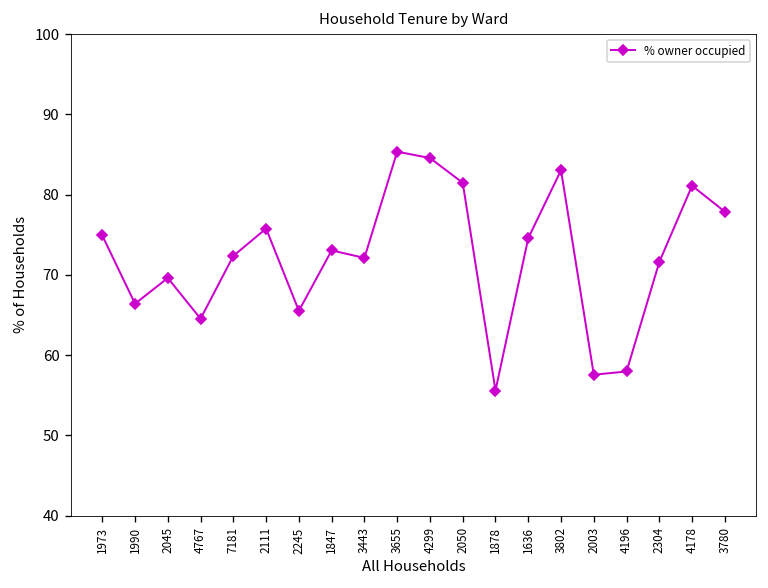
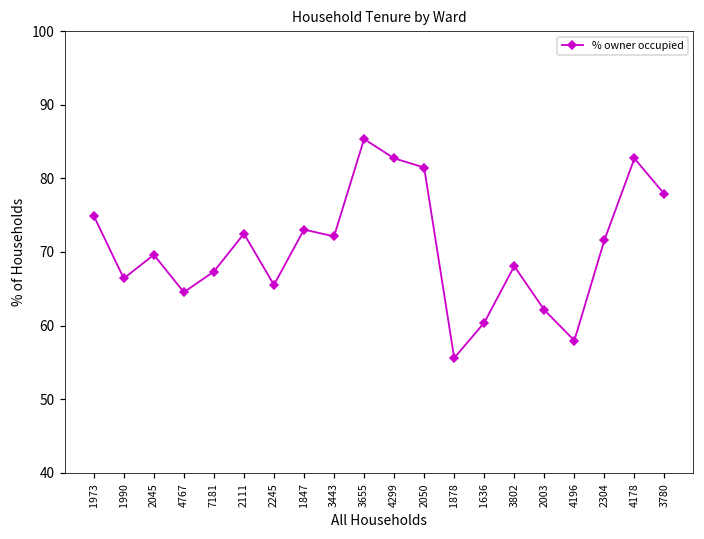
  {
    "1973": 75,
    "1990": 66,
    "2045": 70,
    "4767": 65,
-   "7181": 72,
-   "2111": 76,
+   "7181": 67,
+   "2111": 72,
    "2245": 66,
    "1847": 73,
    "3443": 72,
    "3655": 85,
-   "4299": 85,
+   "4299": 83,
    "2050": 81,
    "1878": 56,
-   "1636": 75,
-   "3802": 83,
-   "2003": 58,
+   "1636": 60,
+   "3802": 68,
+   "2003": 62,
    "4196": 58,
    "2304": 72,
-   "4178": 81,
+   "4178": 83,
    "3780": 78
  }
